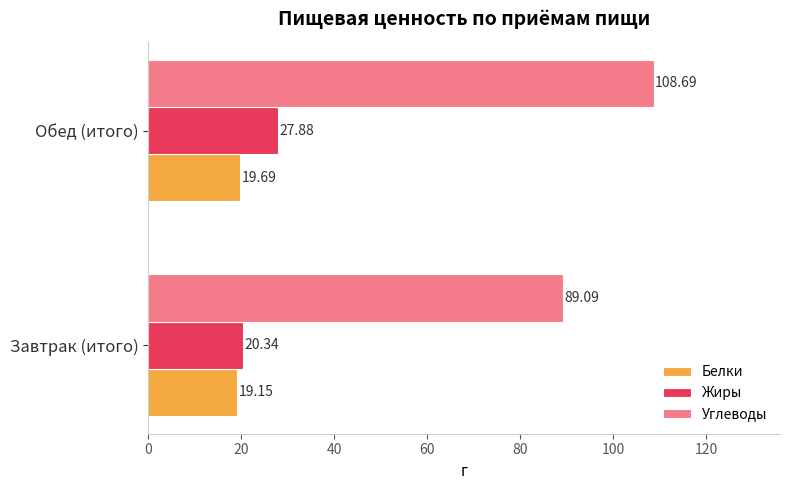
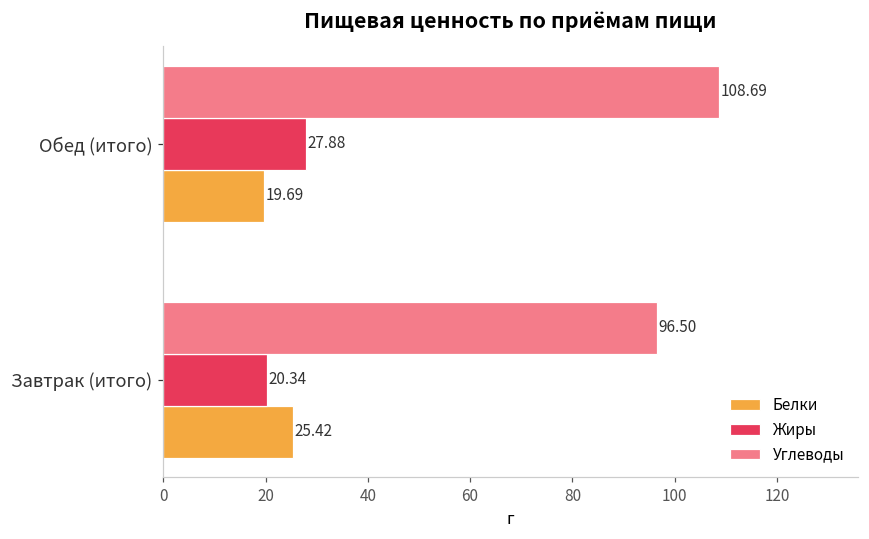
  {
    "Белки": {
      "Обед (итого)": 19.69,
-     "Завтрак (итого)": 19.15
+     "Завтрак (итого)": 25.42
    },
    "Жиры": {
      "Обед (итого)": 27.88,
      "Завтрак (итого)": 20.34
    },
    "Углеводы": {
      "Обед (итого)": 108.69,
-     "Завтрак (итого)": 89.09
+     "Завтрак (итого)": 96.50
    }
  }
